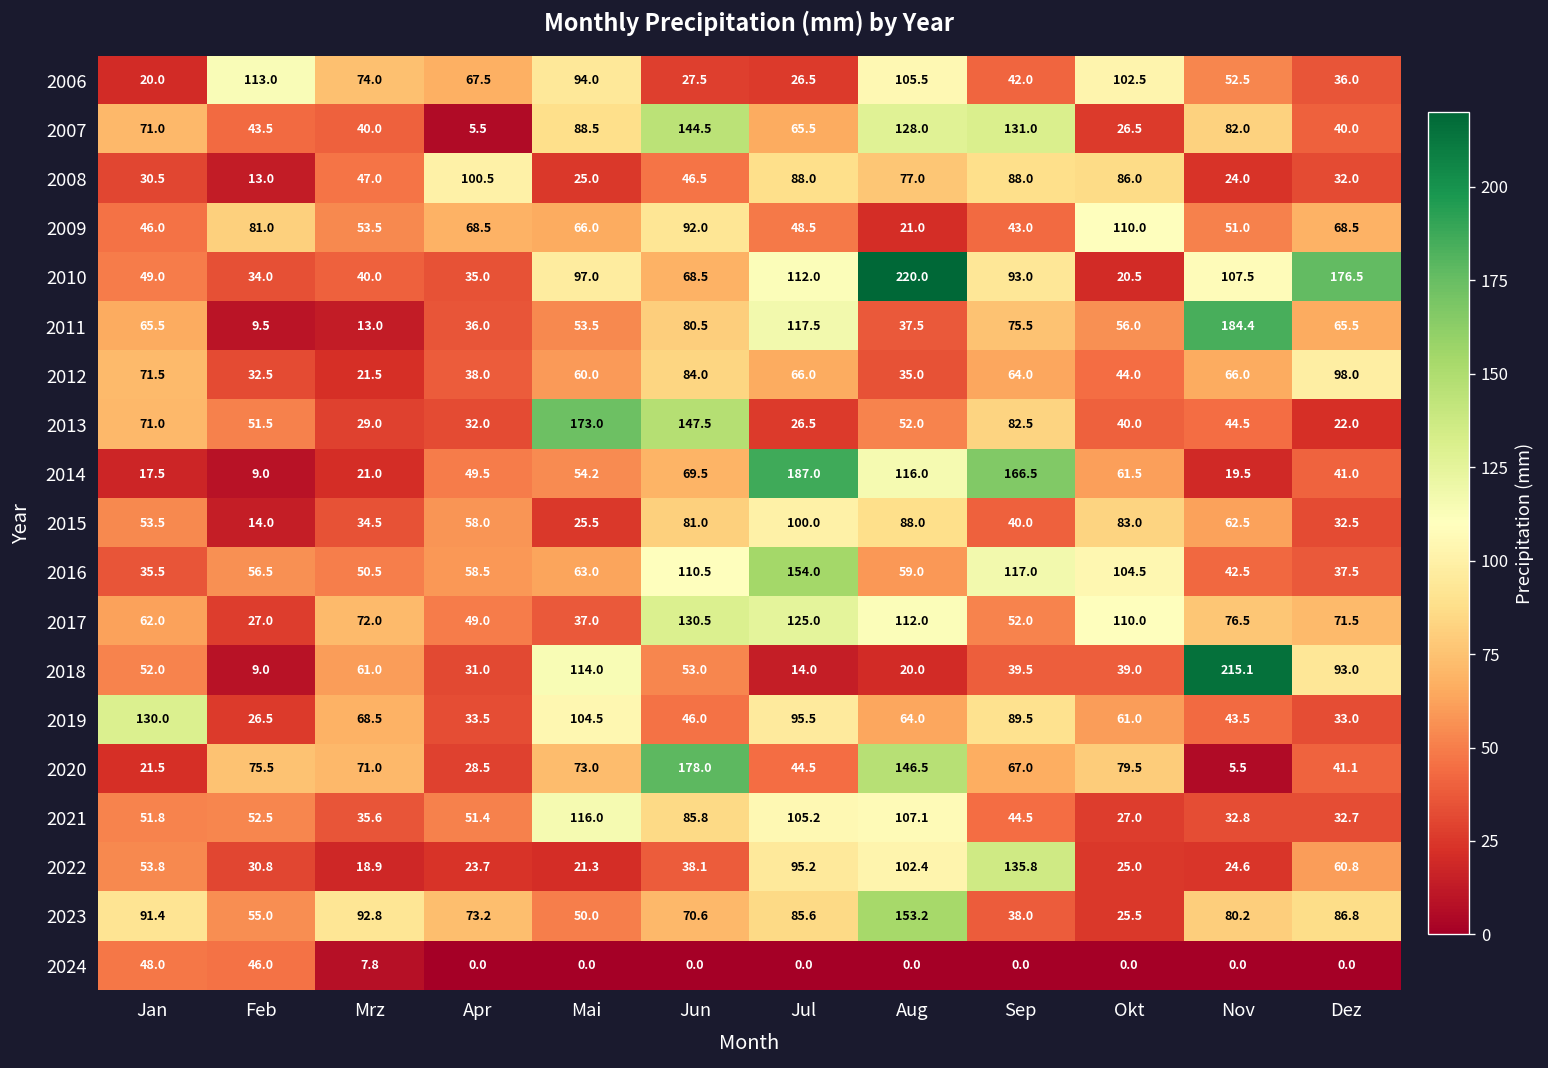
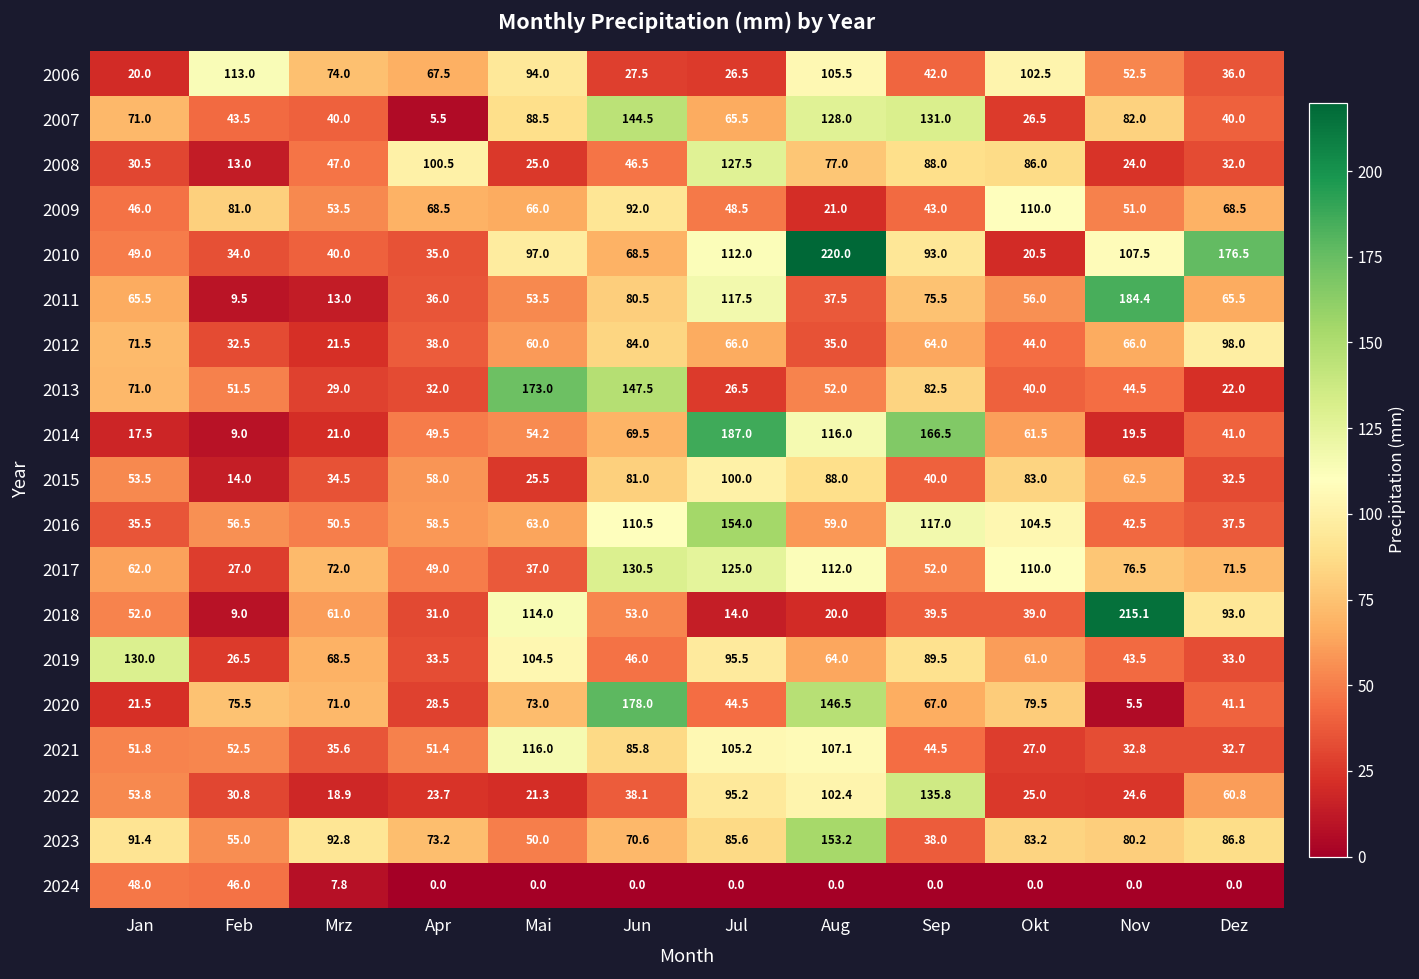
  {
    "2008": {
      "Jan": 30.5,
      "Feb": 13.0,
      "Mrz": 47.0,
      "Apr": 100.5,
      "Mai": 25.0,
      "Jun": 46.5,
-     "Jul": 88.0,
+     "Jul": 127.5,
      "Aug": 77.0,
      "Sep": 88.0,
      "Okt": 86.0,
      "Nov": 24.0,
      "Dez": 32.0
    },
    "2023": {
      "Jan": 91.4,
      "Feb": 55.0,
      "Mrz": 92.8,
      "Apr": 73.2,
      "Mai": 50.0,
      "Jun": 70.6,
      "Jul": 85.6,
      "Aug": 153.2,
      "Sep": 38.0,
-     "Okt": 25.5,
+     "Okt": 83.2,
      "Nov": 80.2,
      "Dez": 86.8
    }
  }
